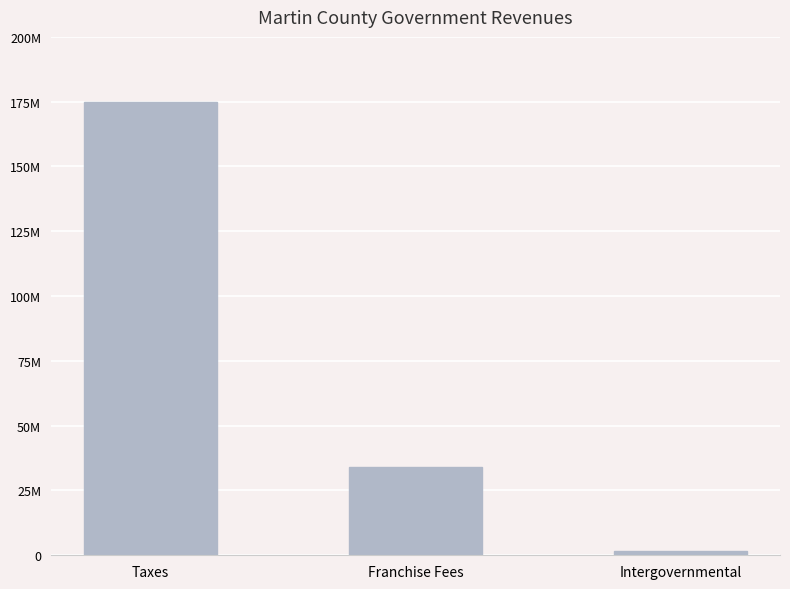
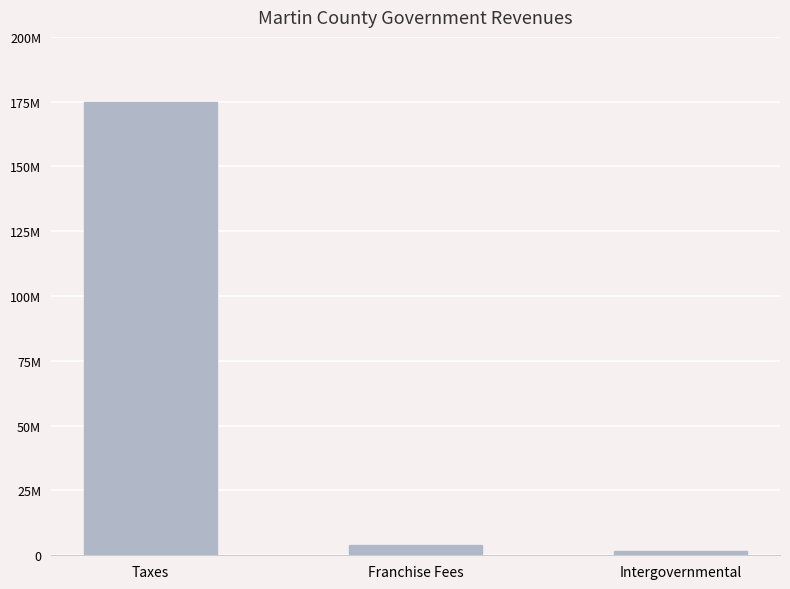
  {
    "Taxes": 175000000,
-   "Franchise Fees": 34000000,
+   "Franchise Fees": 4000000,
    "Intergovernmental": 2000000
  }
